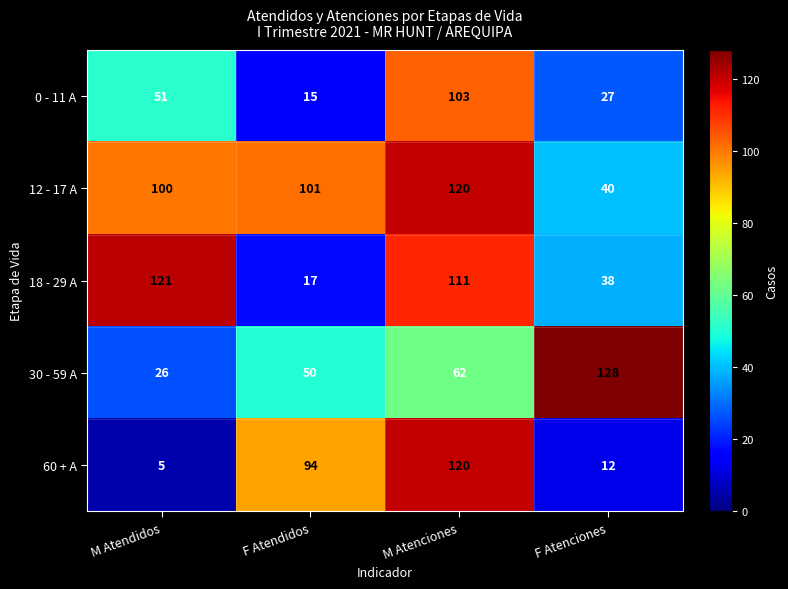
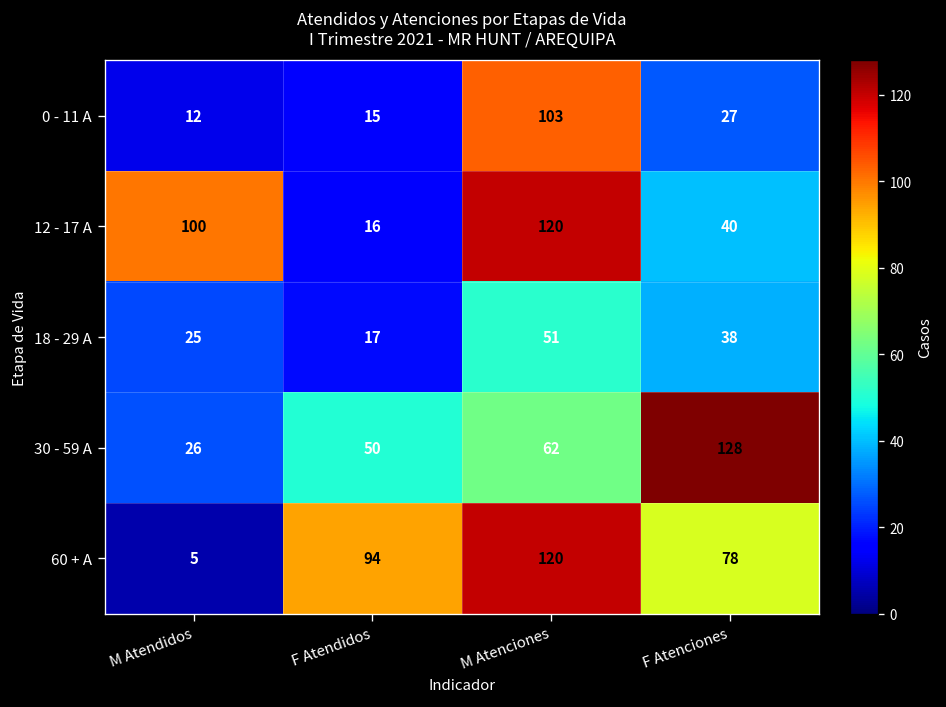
  {
    "0 - 11 A": {
-     "M Atendidos": 51,
+     "M Atendidos": 12,
      "F Atendidos": 15,
      "M Atenciones": 103,
      "F Atenciones": 27
    },
    "12 - 17 A": {
      "M Atendidos": 100,
-     "F Atendidos": 101,
+     "F Atendidos": 16,
      "M Atenciones": 120,
      "F Atenciones": 40
    },
    "18 - 29 A": {
-     "M Atendidos": 121,
+     "M Atendidos": 25,
      "F Atendidos": 17,
-     "M Atenciones": 111,
+     "M Atenciones": 51,
      "F Atenciones": 38
    },
    "30 - 59 A": {
      "M Atendidos": 26,
      "F Atendidos": 50,
      "M Atenciones": 62,
      "F Atenciones": 128
    },
    "60 + A": {
      "M Atendidos": 5,
      "F Atendidos": 94,
      "M Atenciones": 120,
-     "F Atenciones": 12
+     "F Atenciones": 78
    }
  }
